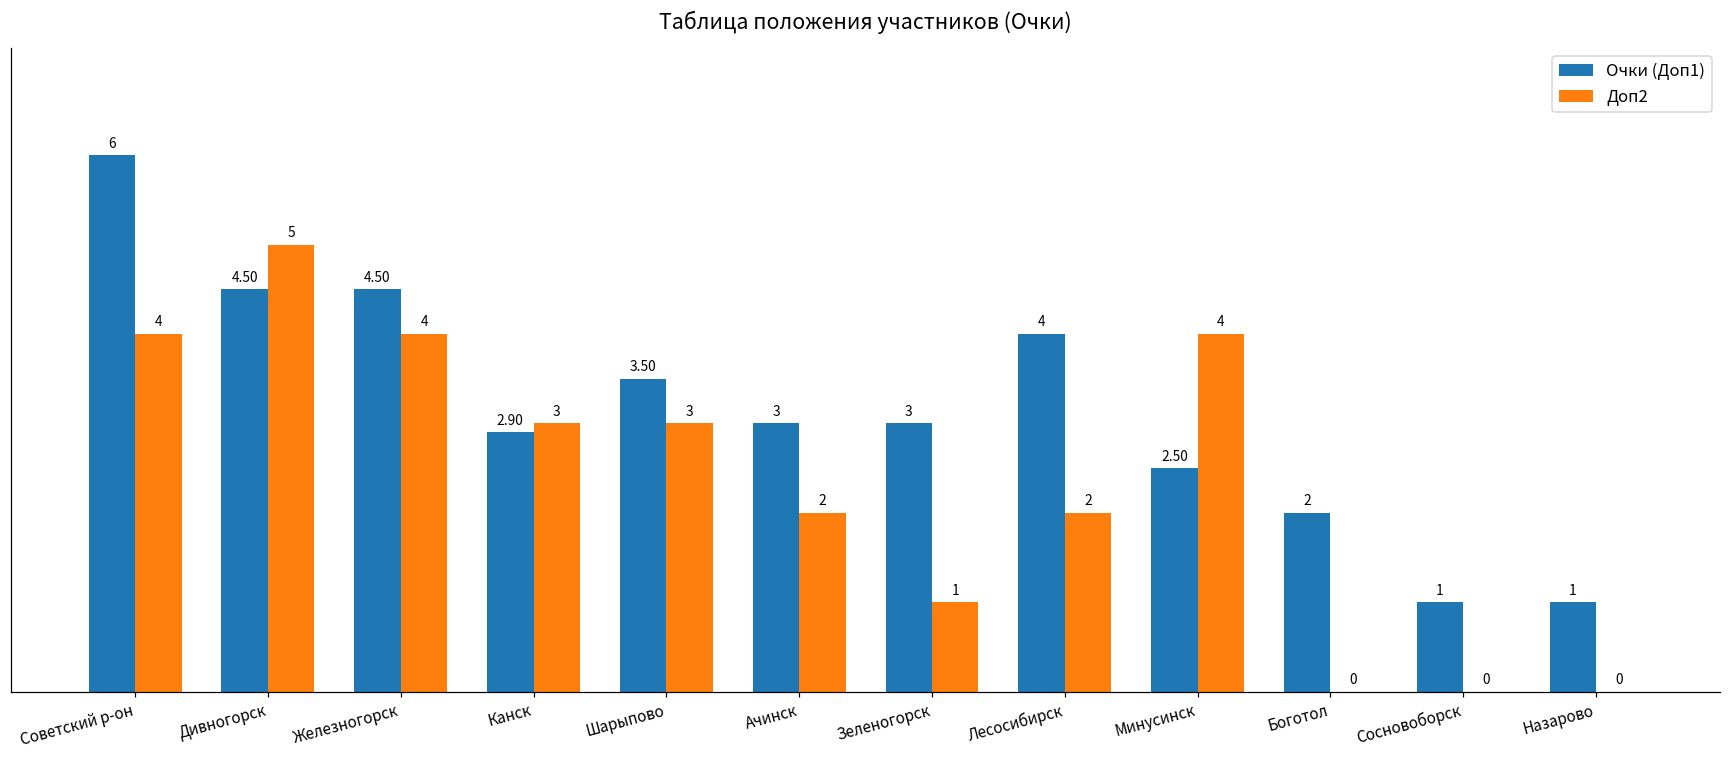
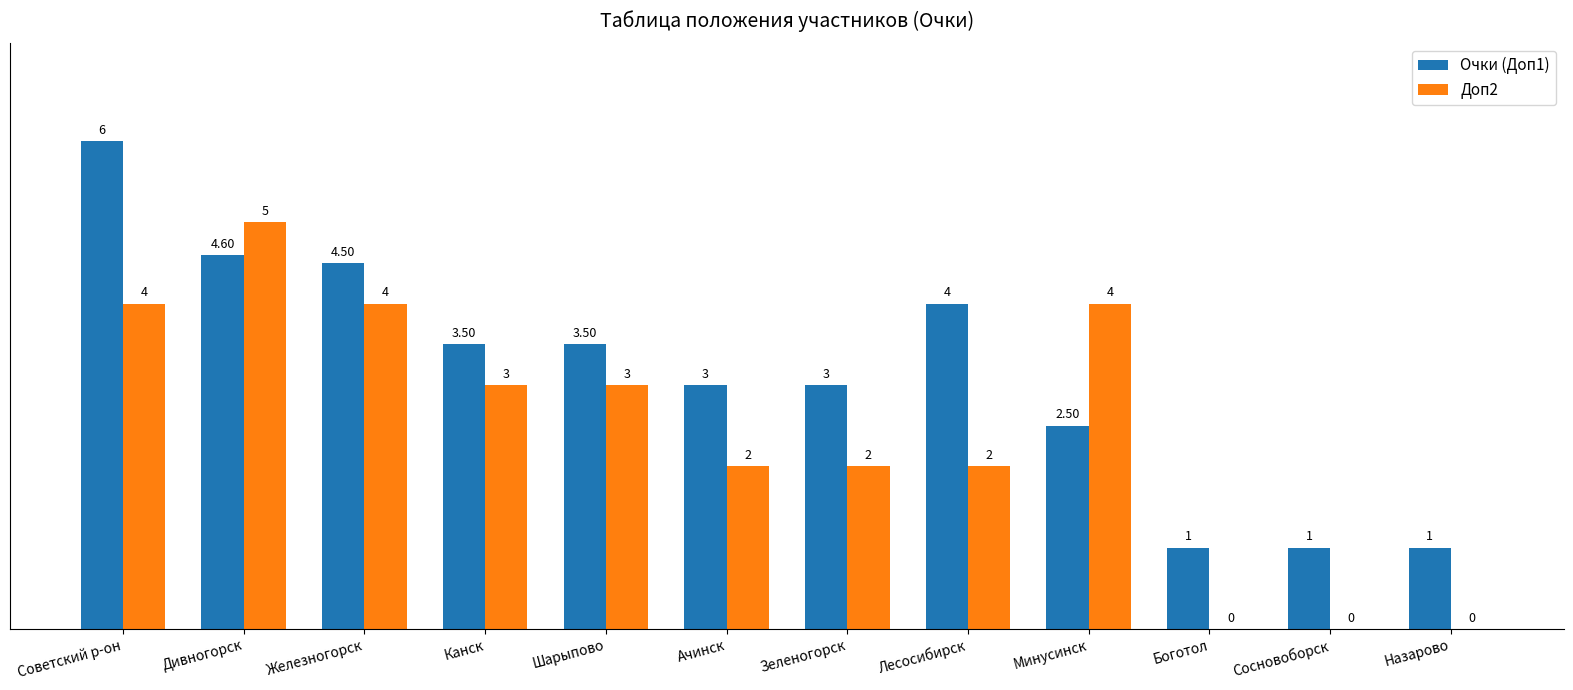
  {
    "Очки (Доп1)": {
      "Советский р-он": 6,
-     "Дивногорск": 4.50,
+     "Дивногорск": 4.60,
      "Железногорск": 4.50,
-     "Канск": 2.90,
+     "Канск": 3.50,
      "Шарыпово": 3.50,
      "Ачинск": 3,
      "Зеленогорск": 3,
      "Лесосибирск": 4,
      "Минусинск": 2.50,
-     "Боготол": 2,
+     "Боготол": 1,
      "Сосновоборск": 1,
      "Назарово": 1
    },
    "Доп2": {
      "Советский р-он": 4,
      "Дивногорск": 5,
      "Железногорск": 4,
      "Канск": 3,
      "Шарыпово": 3,
      "Ачинск": 2,
-     "Зеленогорск": 1,
+     "Зеленогорск": 2,
      "Лесосибирск": 2,
      "Минусинск": 4,
      "Боготол": 0,
      "Сосновоборск": 0,
      "Назарово": 0
    }
  }
